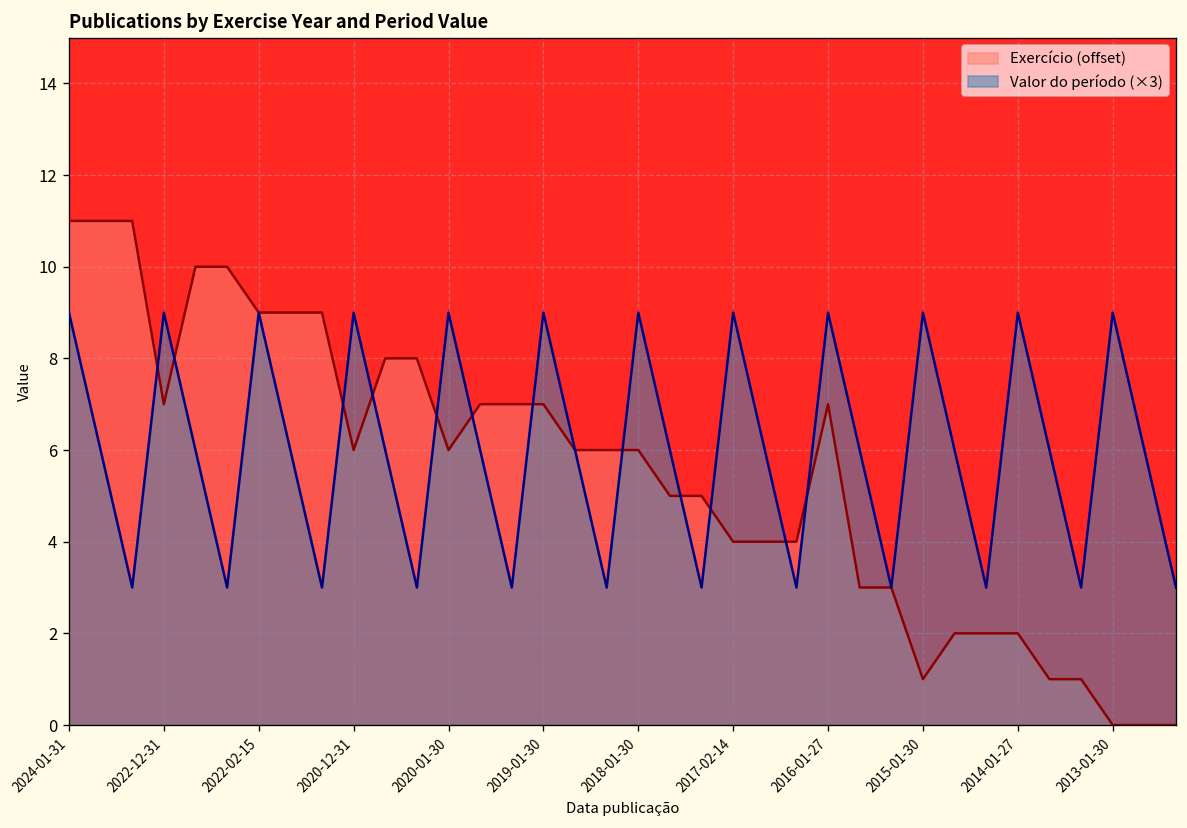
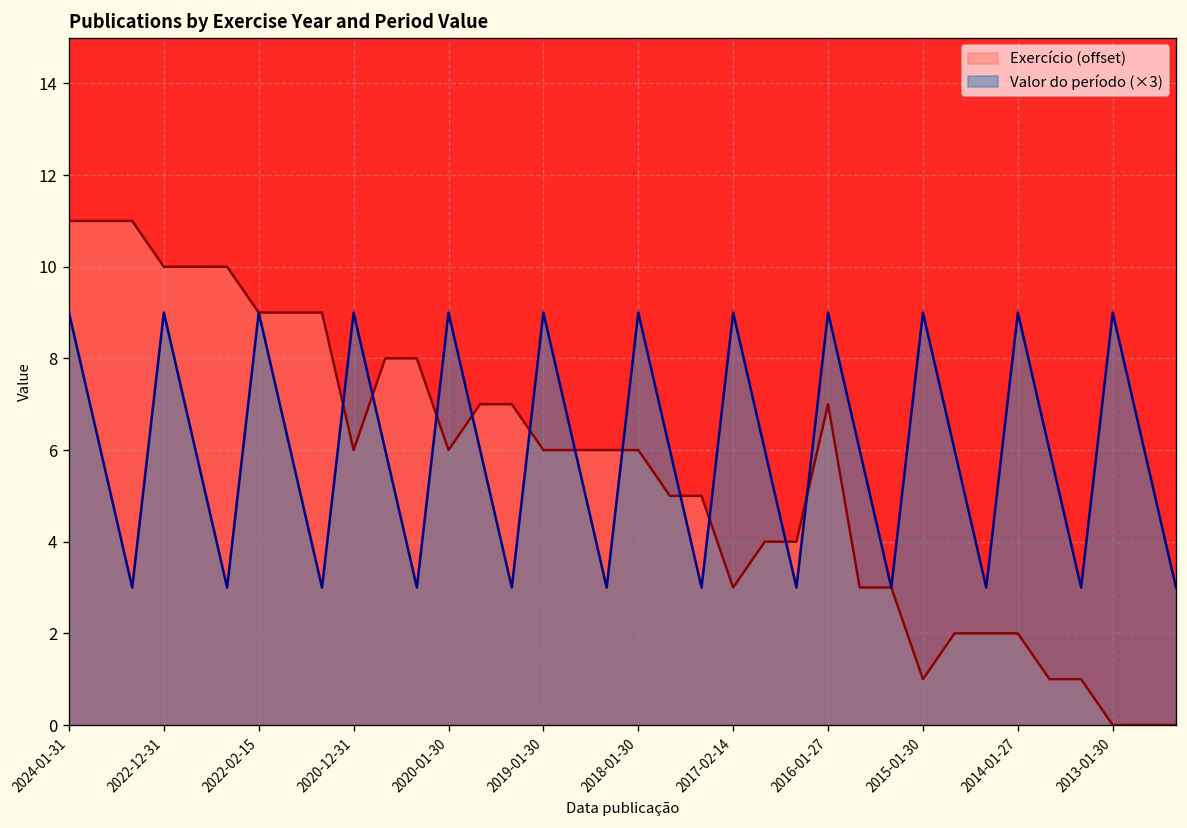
  {
    "Exercício (offset)": {
      "2024-01-31": 11.0,
-     "2022-12-31": 7.0,
+     "2022-12-31": 10.0,
      "2020-12-31": 6.0,
      "2020-01-30": 6.0,
-     "2019-01-30": 7.0,
+     "2019-01-30": 6.0,
      "2018-01-30": 6.0,
-     "2017-02-14": 4.0,
+     "2017-02-14": 3.0,
      "2016-01-27": 7.0,
      "2015-01-30": 1.0,
      "2014-01-27": 2.0,
      "2013-01-30": 0.0
    },
    "Valor do período (×3)": {
      "2024-01-31": 9.0,
      "2022-12-31": 9.0,
      "2020-12-31": 9.0,
      "2020-01-30": 9.0,
      "2019-01-30": 9.0,
      "2018-01-30": 9.0,
      "2017-02-14": 9.0,
      "2016-01-27": 9.0,
      "2015-01-30": 9.0,
      "2014-01-27": 9.0,
      "2013-01-30": 9.0
    }
  }
